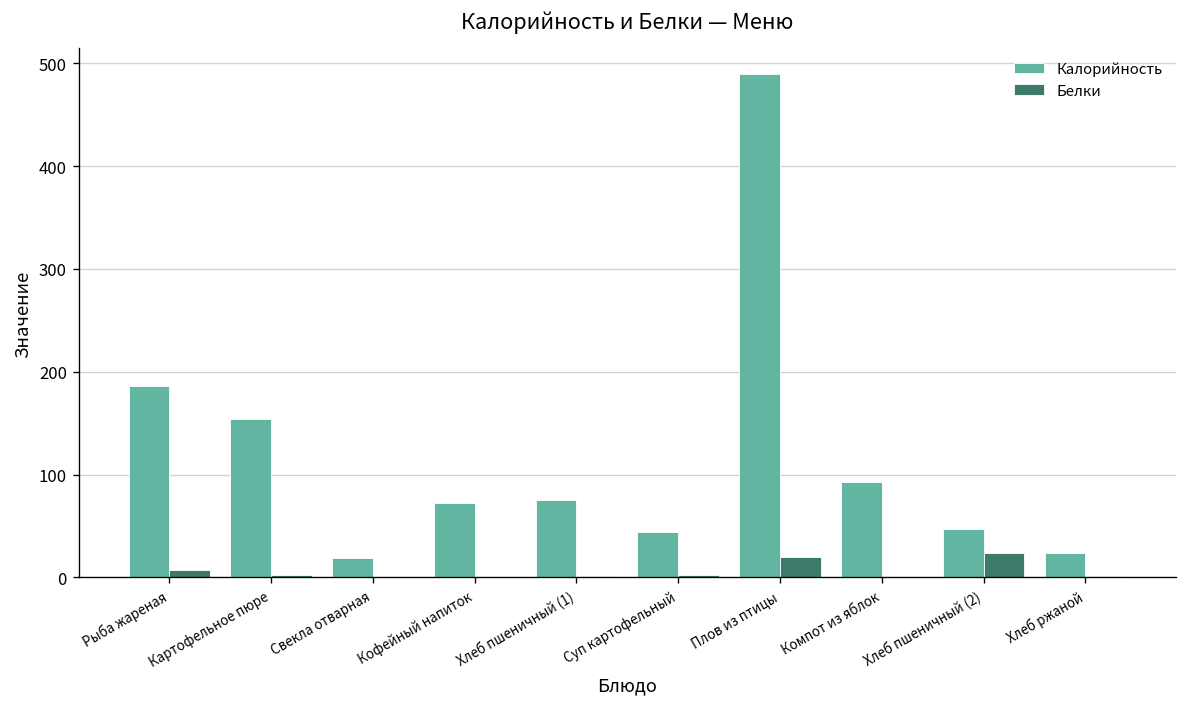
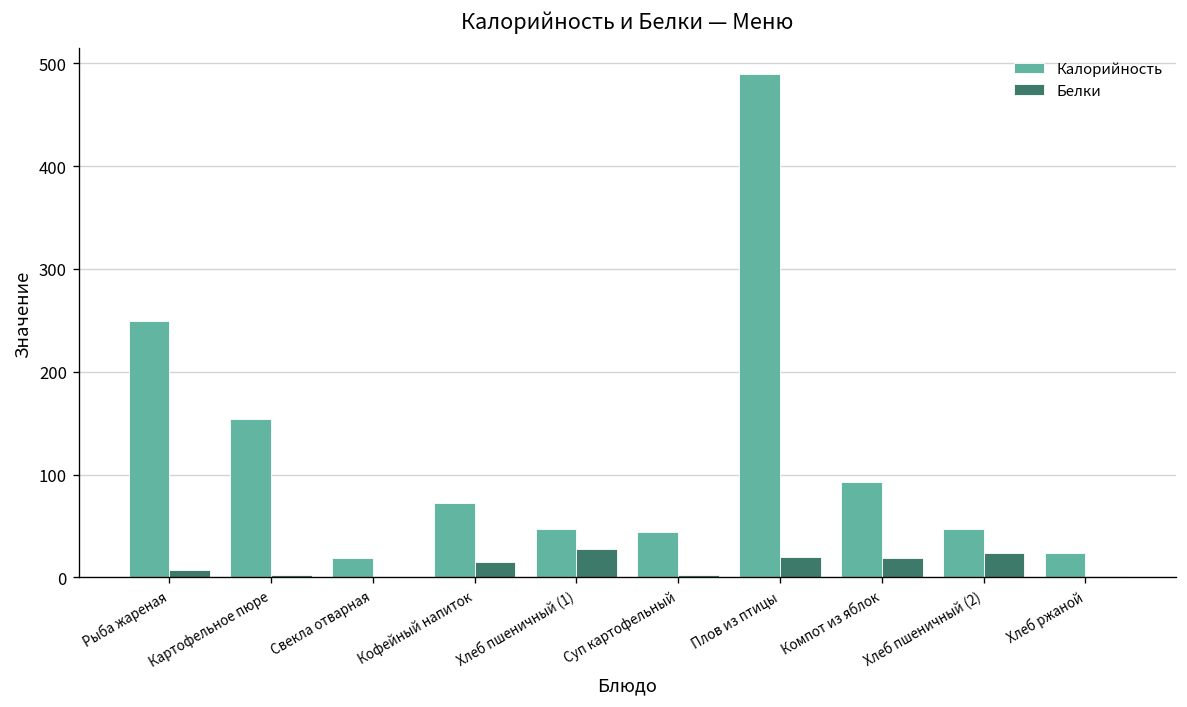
  {
    "Калорийность": {
-     "Рыба жареная": 190,
+     "Рыба жареная": 250,
      "Картофельное пюре": 150,
      "Свекла отварная": 20,
      "Кофейный напиток": 70,
-     "Хлеб пшеничный (1)": 70,
+     "Хлеб пшеничный (1)": 50,
      "Суп картофельный": 40,
      "Плов из птицы": 490,
      "Компот из яблок": 90,
      "Хлеб пшеничный (2)": 50,
      "Хлеб ржаной": 20
    },
    "Белки": {
      "Рыба жареная": 10,
-     "Кофейный напиток": 0,
-     "Хлеб пшеничный (1)": 0,
+     "Кофейный напиток": 20,
+     "Хлеб пшеничный (1)": 30,
      "Плов из птицы": 20,
-     "Компот из яблок": 0,
+     "Компот из яблок": 20,
      "Хлеб пшеничный (2)": 20
    }
  }
